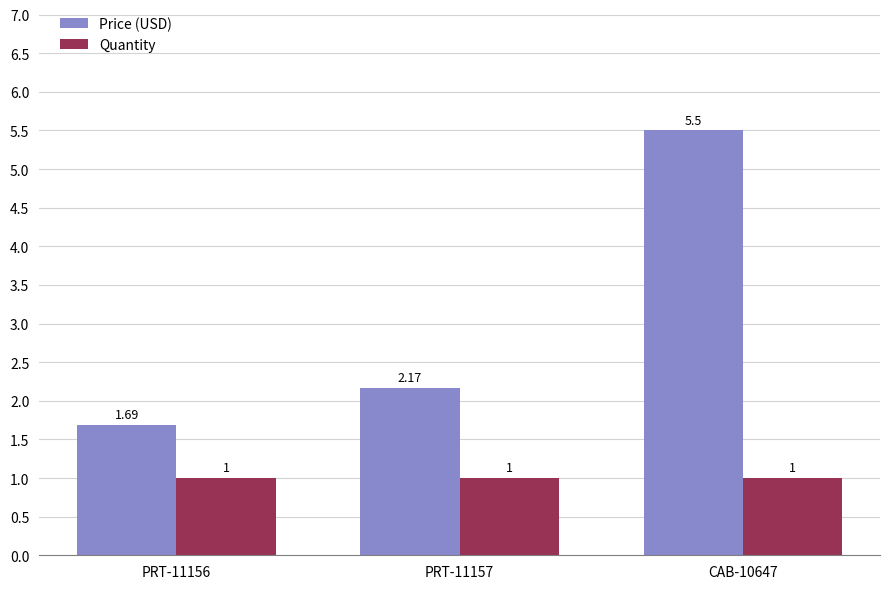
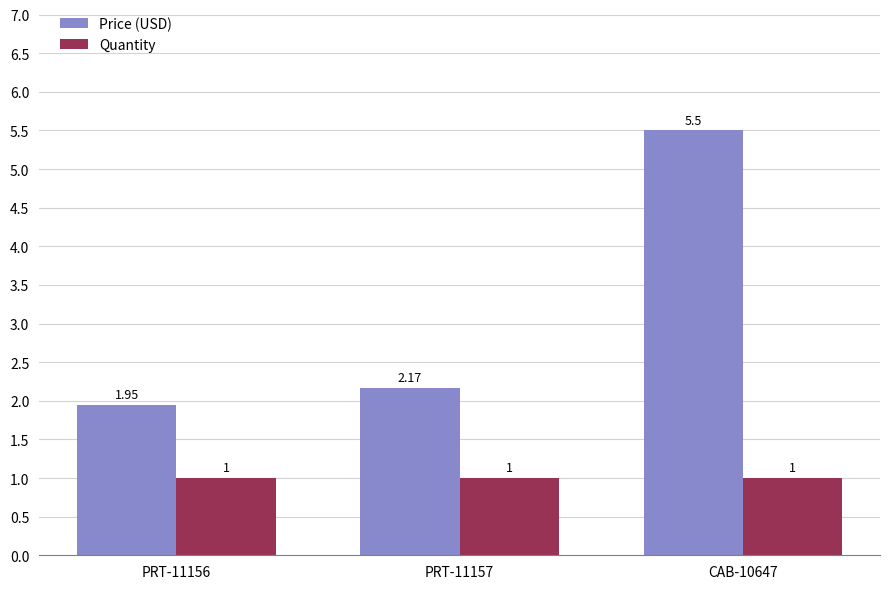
  {
    "Price (USD)": {
-     "PRT-11156": 1.69,
+     "PRT-11156": 1.95,
      "PRT-11157": 2.17,
      "CAB-10647": 5.5
    },
    "Quantity": {
      "PRT-11156": 1,
      "PRT-11157": 1,
      "CAB-10647": 1
    }
  }
